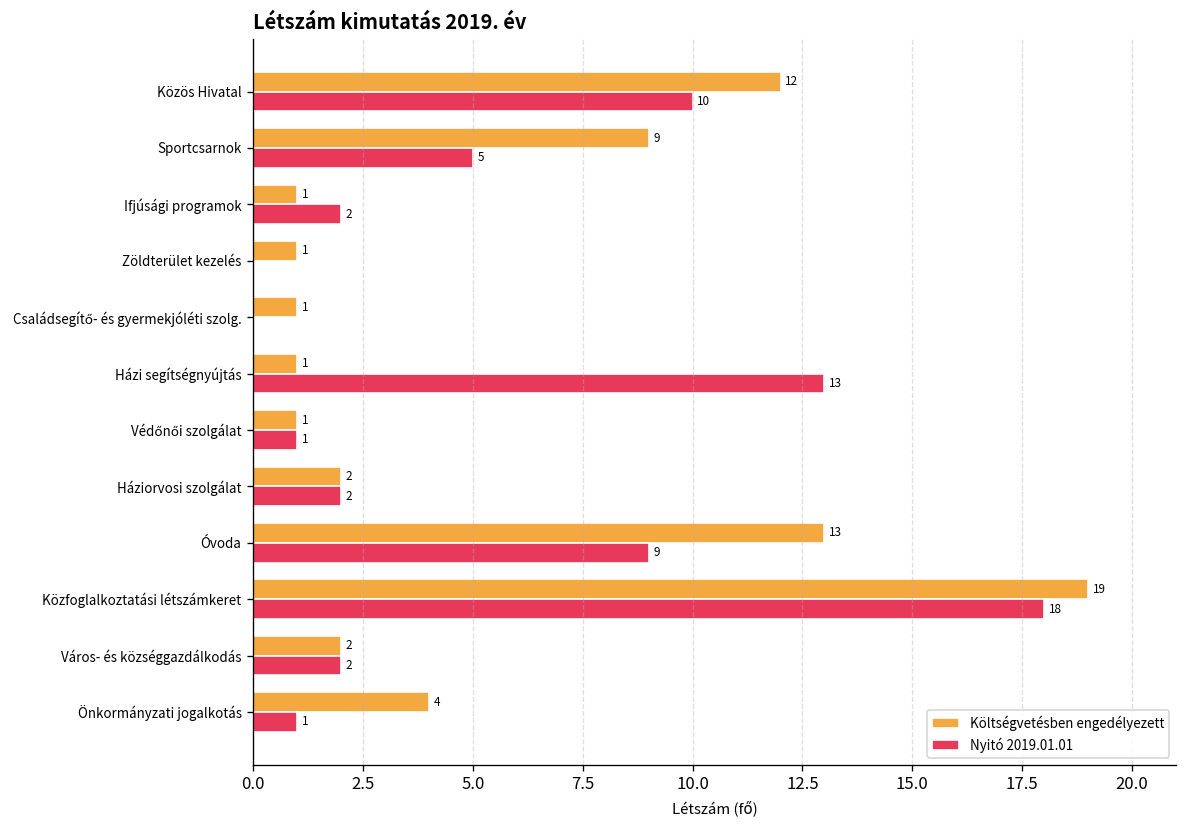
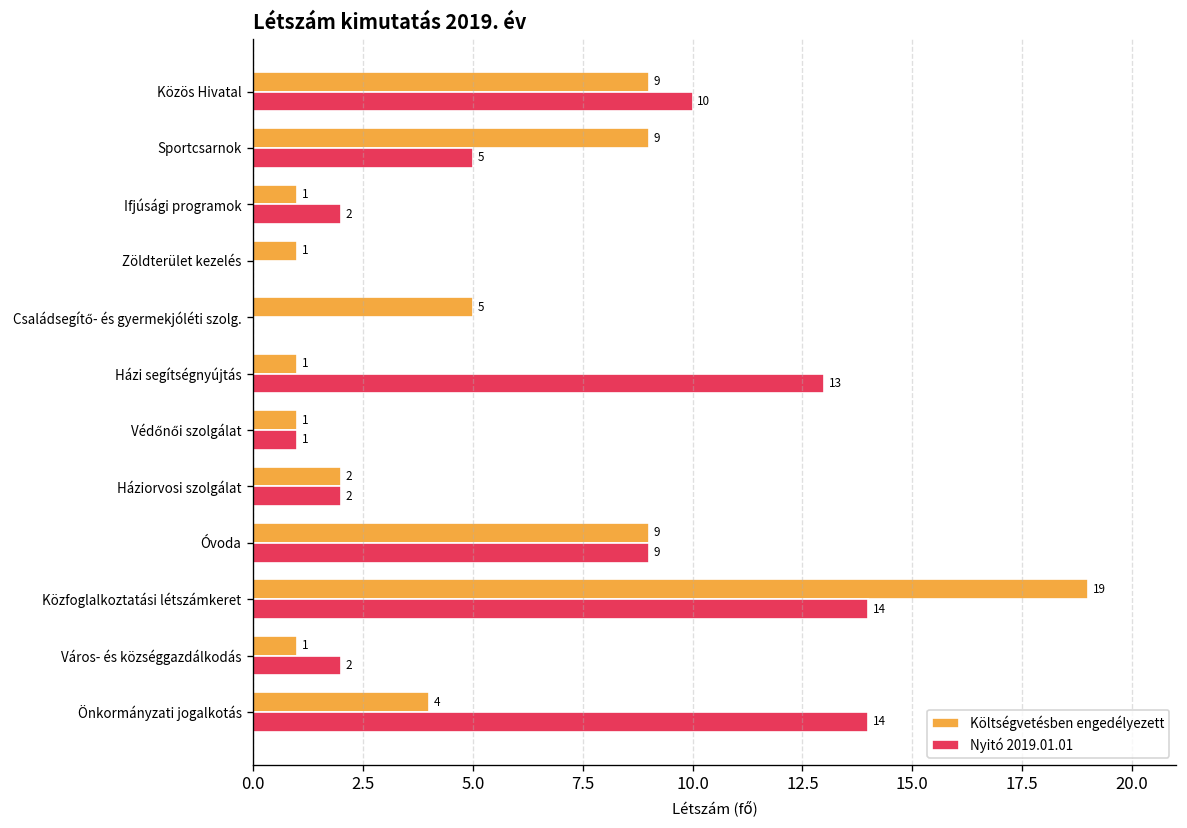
  {
    "Költségvetésben engedélyezett": {
-     "Közös Hivatal": 12,
+     "Közös Hivatal": 9,
      "Sportcsarnok": 9,
      "Ifjúsági programok": 1,
      "Zöldterület kezelés": 1,
-     "Családsegítő- és gyermekjóléti szolg.": 1,
+     "Családsegítő- és gyermekjóléti szolg.": 5,
      "Házi segítségnyújtás": 1,
      "Védőnői szolgálat": 1,
      "Háziorvosi szolgálat": 2,
-     "Óvoda": 13,
+     "Óvoda": 9,
      "Közfoglalkoztatási létszámkeret": 19,
-     "Város- és községgazdálkodás": 2,
+     "Város- és községgazdálkodás": 1,
      "Önkormányzati jogalkotás": 4
    },
    "Nyitó 2019.01.01": {
      "Közös Hivatal": 10,
      "Sportcsarnok": 5,
      "Ifjúsági programok": 2,
      "Házi segítségnyújtás": 13,
      "Védőnői szolgálat": 1,
      "Háziorvosi szolgálat": 2,
      "Óvoda": 9,
-     "Közfoglalkoztatási létszámkeret": 18,
+     "Közfoglalkoztatási létszámkeret": 14,
      "Város- és községgazdálkodás": 2,
-     "Önkormányzati jogalkotás": 1
+     "Önkormányzati jogalkotás": 14
    }
  }
